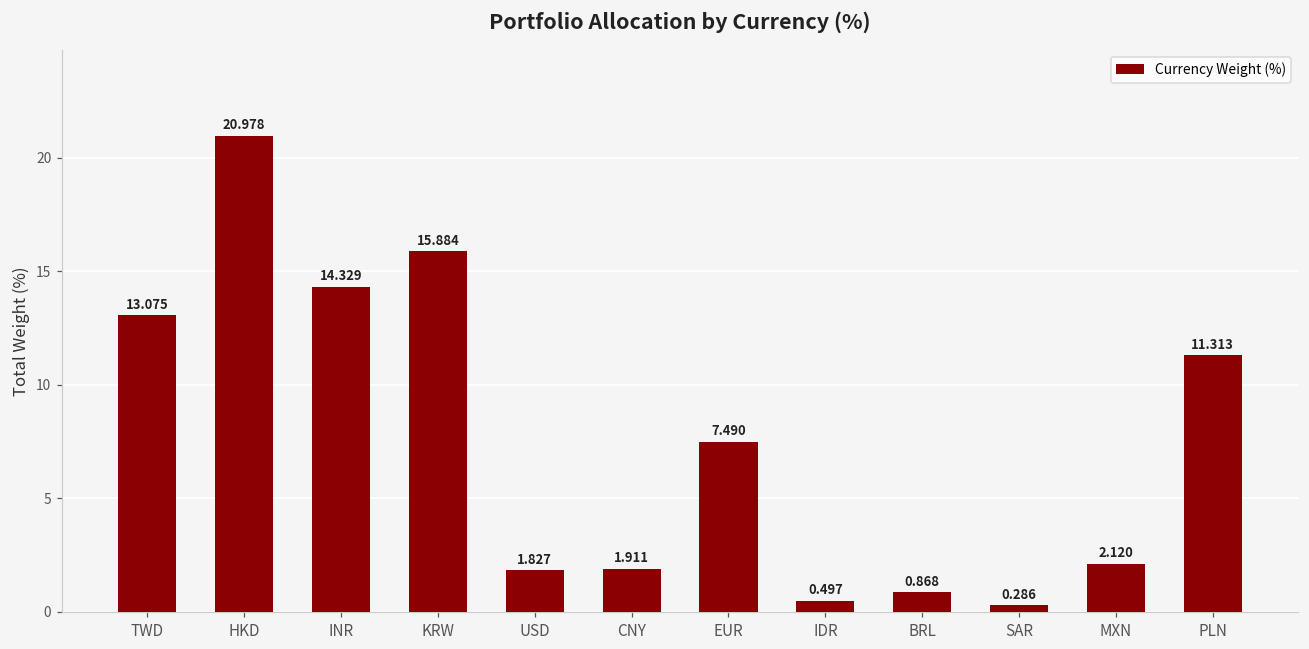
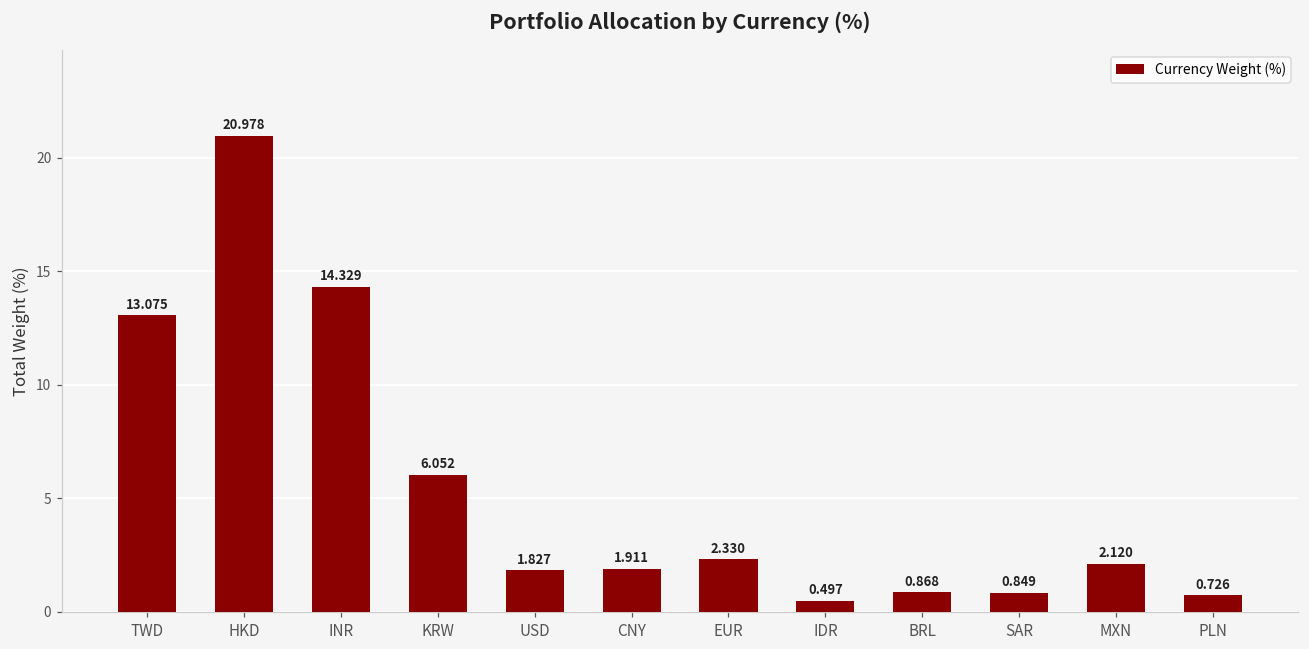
  {
    "TWD": 13.075,
    "HKD": 20.978,
    "INR": 14.329,
-   "KRW": 15.884,
+   "KRW": 6.052,
    "USD": 1.827,
    "CNY": 1.911,
-   "EUR": 7.490,
+   "EUR": 2.330,
    "IDR": 0.497,
    "BRL": 0.868,
-   "SAR": 0.286,
+   "SAR": 0.849,
    "MXN": 2.120,
-   "PLN": 11.313
+   "PLN": 0.726
  }
